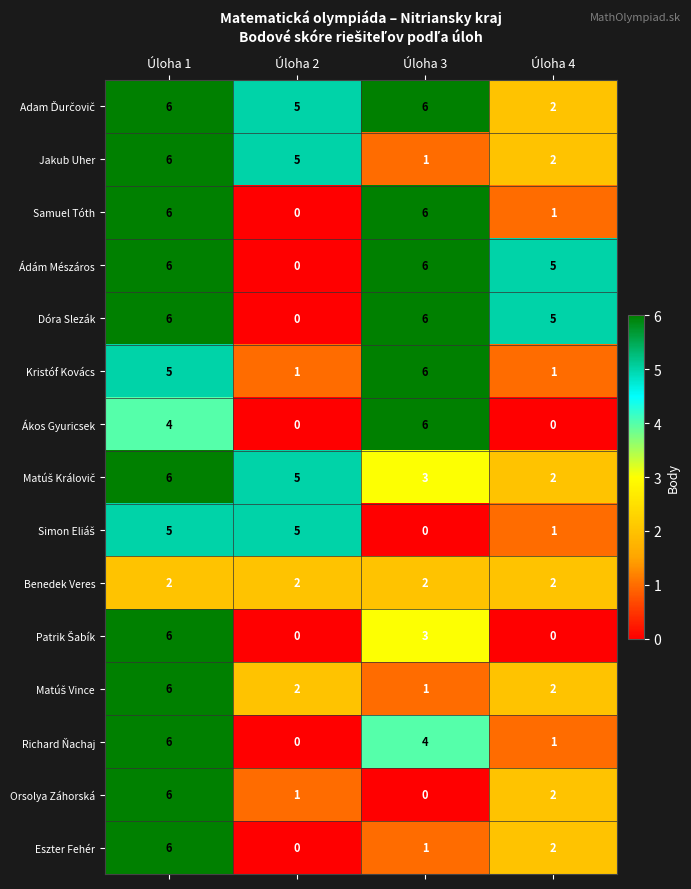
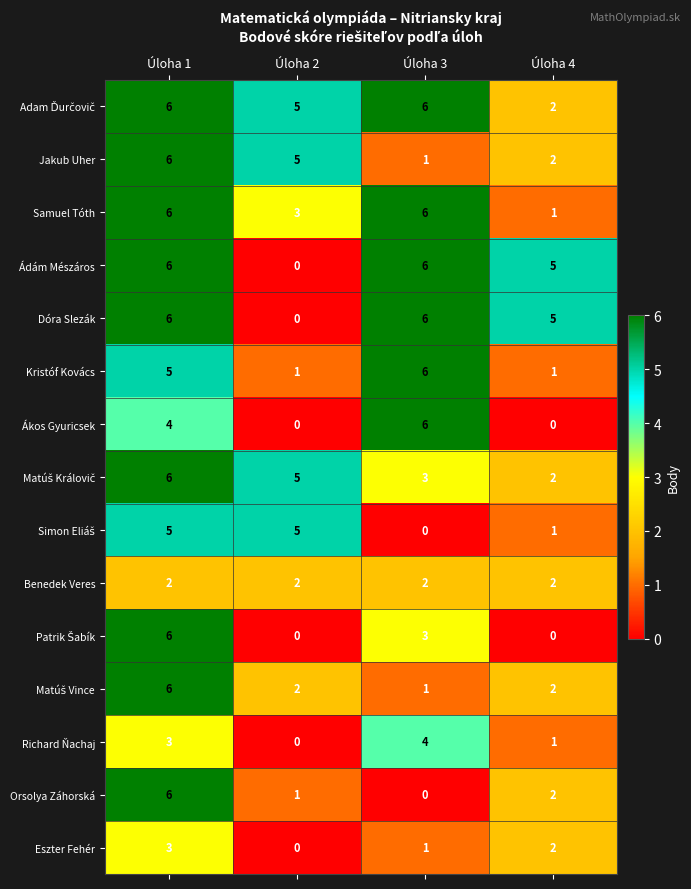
  {
    "Adam Ďurčovič": {
      "Úloha 1": 6,
      "Úloha 2": 5,
      "Úloha 3": 6,
      "Úloha 4": 2
    },
    "Jakub Uher": {
      "Úloha 1": 6,
      "Úloha 2": 5,
      "Úloha 3": 1,
      "Úloha 4": 2
    },
    "Samuel Tóth": {
      "Úloha 1": 6,
-     "Úloha 2": 0,
+     "Úloha 2": 3,
      "Úloha 3": 6,
      "Úloha 4": 1
    },
    "Ádám Mészáros": {
      "Úloha 1": 6,
      "Úloha 2": 0,
      "Úloha 3": 6,
      "Úloha 4": 5
    },
    "Dóra Slezák": {
      "Úloha 1": 6,
      "Úloha 2": 0,
      "Úloha 3": 6,
      "Úloha 4": 5
    },
    "Kristóf Kovács": {
      "Úloha 1": 5,
      "Úloha 2": 1,
      "Úloha 3": 6,
      "Úloha 4": 1
    },
    "Ákos Gyuricsek": {
      "Úloha 1": 4,
      "Úloha 2": 0,
      "Úloha 3": 6,
      "Úloha 4": 0
    },
    "Matúš Královič": {
      "Úloha 1": 6,
      "Úloha 2": 5,
      "Úloha 3": 3,
      "Úloha 4": 2
    },
    "Simon Eliáš": {
      "Úloha 1": 5,
      "Úloha 2": 5,
      "Úloha 3": 0,
      "Úloha 4": 1
    },
    "Benedek Veres": {
      "Úloha 1": 2,
      "Úloha 2": 2,
      "Úloha 3": 2,
      "Úloha 4": 2
    },
    "Patrik Šabík": {
      "Úloha 1": 6,
      "Úloha 2": 0,
      "Úloha 3": 3,
      "Úloha 4": 0
    },
    "Matúš Vince": {
      "Úloha 1": 6,
      "Úloha 2": 2,
      "Úloha 3": 1,
      "Úloha 4": 2
    },
    "Richard Ňachaj": {
-     "Úloha 1": 6,
+     "Úloha 1": 3,
      "Úloha 2": 0,
      "Úloha 3": 4,
      "Úloha 4": 1
    },
    "Orsolya Záhorská": {
      "Úloha 1": 6,
      "Úloha 2": 1,
      "Úloha 3": 0,
      "Úloha 4": 2
    },
    "Eszter Fehér": {
-     "Úloha 1": 6,
+     "Úloha 1": 3,
      "Úloha 2": 0,
      "Úloha 3": 1,
      "Úloha 4": 2
    }
  }
